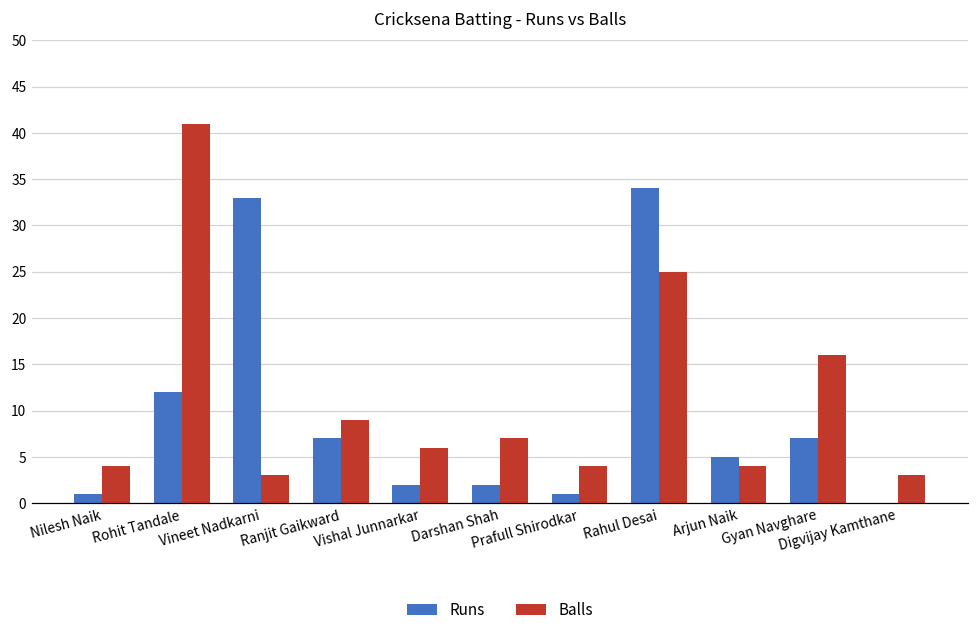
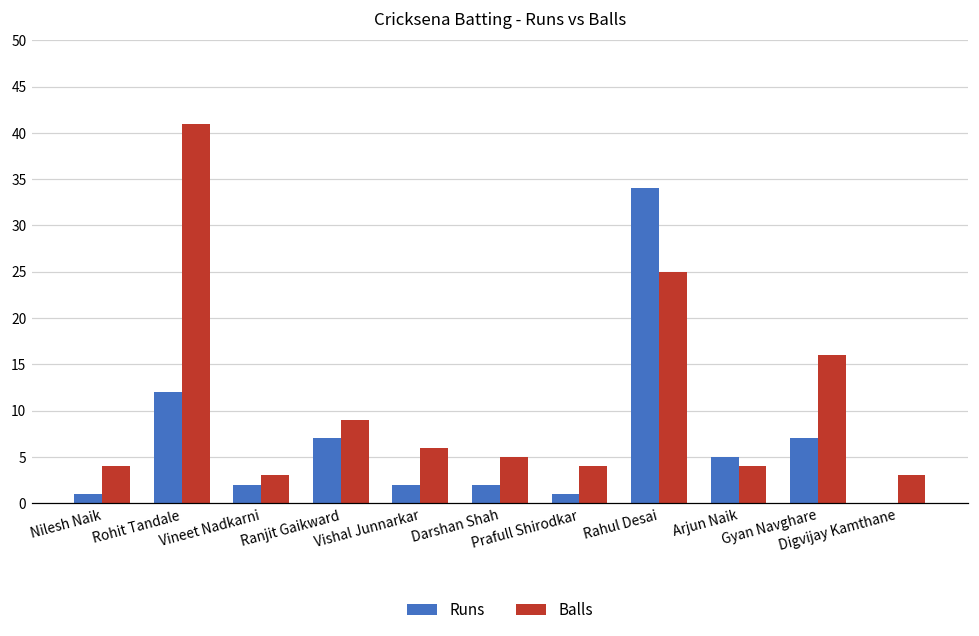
  {
    "Runs": {
      "Nilesh Naik": 1,
      "Rohit Tandale": 12,
-     "Vineet Nadkarni": 33,
+     "Vineet Nadkarni": 2,
      "Ranjit Gaikward": 7,
      "Vishal Junnarkar": 2,
      "Darshan Shah": 2,
      "Prafull Shirodkar": 1,
      "Rahul Desai": 34,
      "Arjun Naik": 5,
      "Gyan Navghare": 7,
      "Digvijay Kamthane": 0
    },
    "Balls": {
      "Nilesh Naik": 4,
      "Rohit Tandale": 41,
      "Vineet Nadkarni": 3,
      "Ranjit Gaikward": 9,
      "Vishal Junnarkar": 6,
-     "Darshan Shah": 7,
+     "Darshan Shah": 5,
      "Prafull Shirodkar": 4,
      "Rahul Desai": 25,
      "Arjun Naik": 4,
      "Gyan Navghare": 16,
      "Digvijay Kamthane": 3
    }
  }
